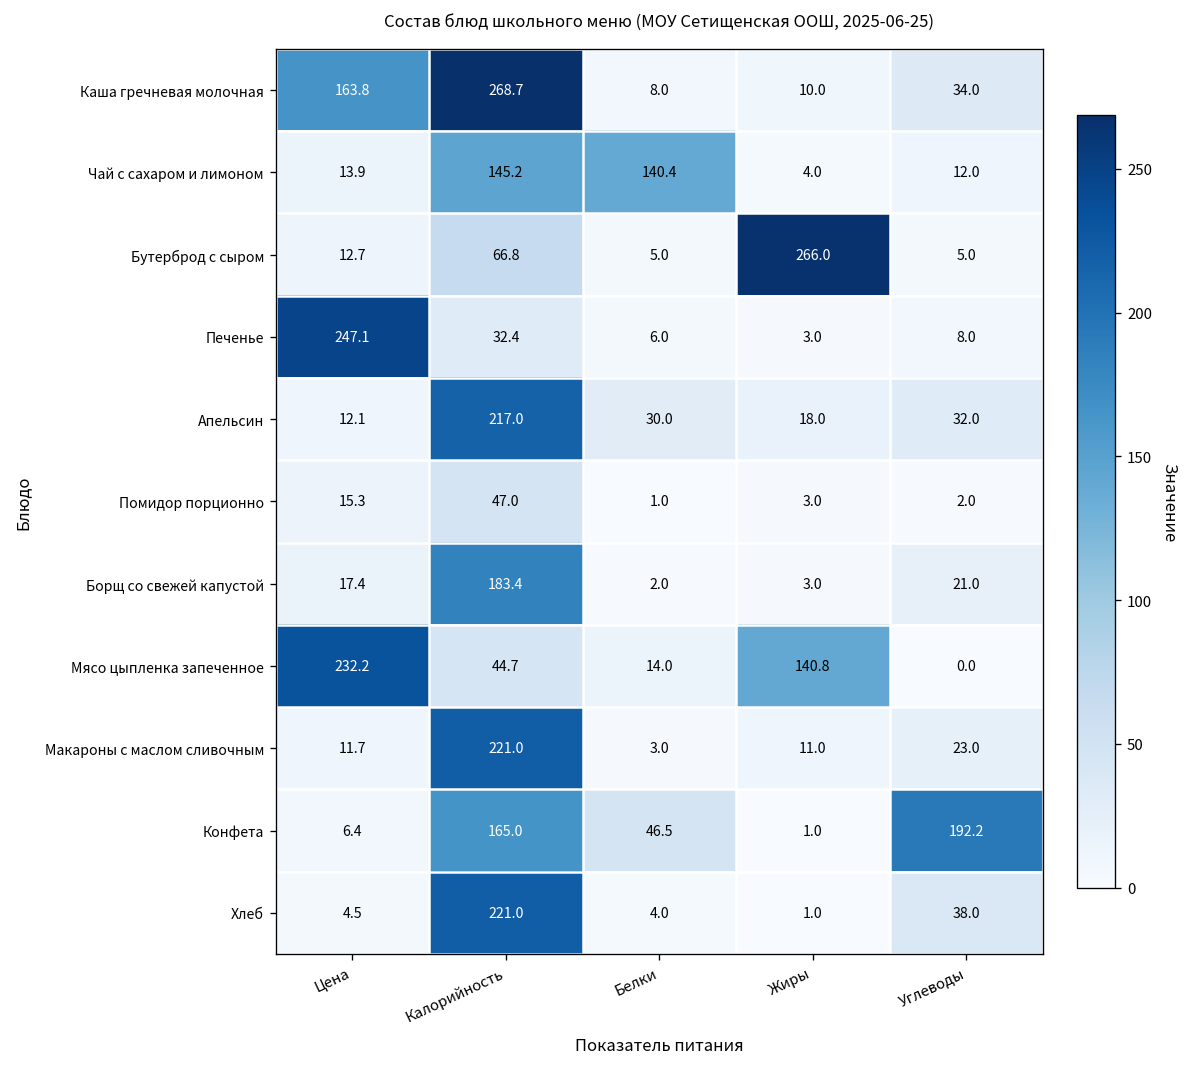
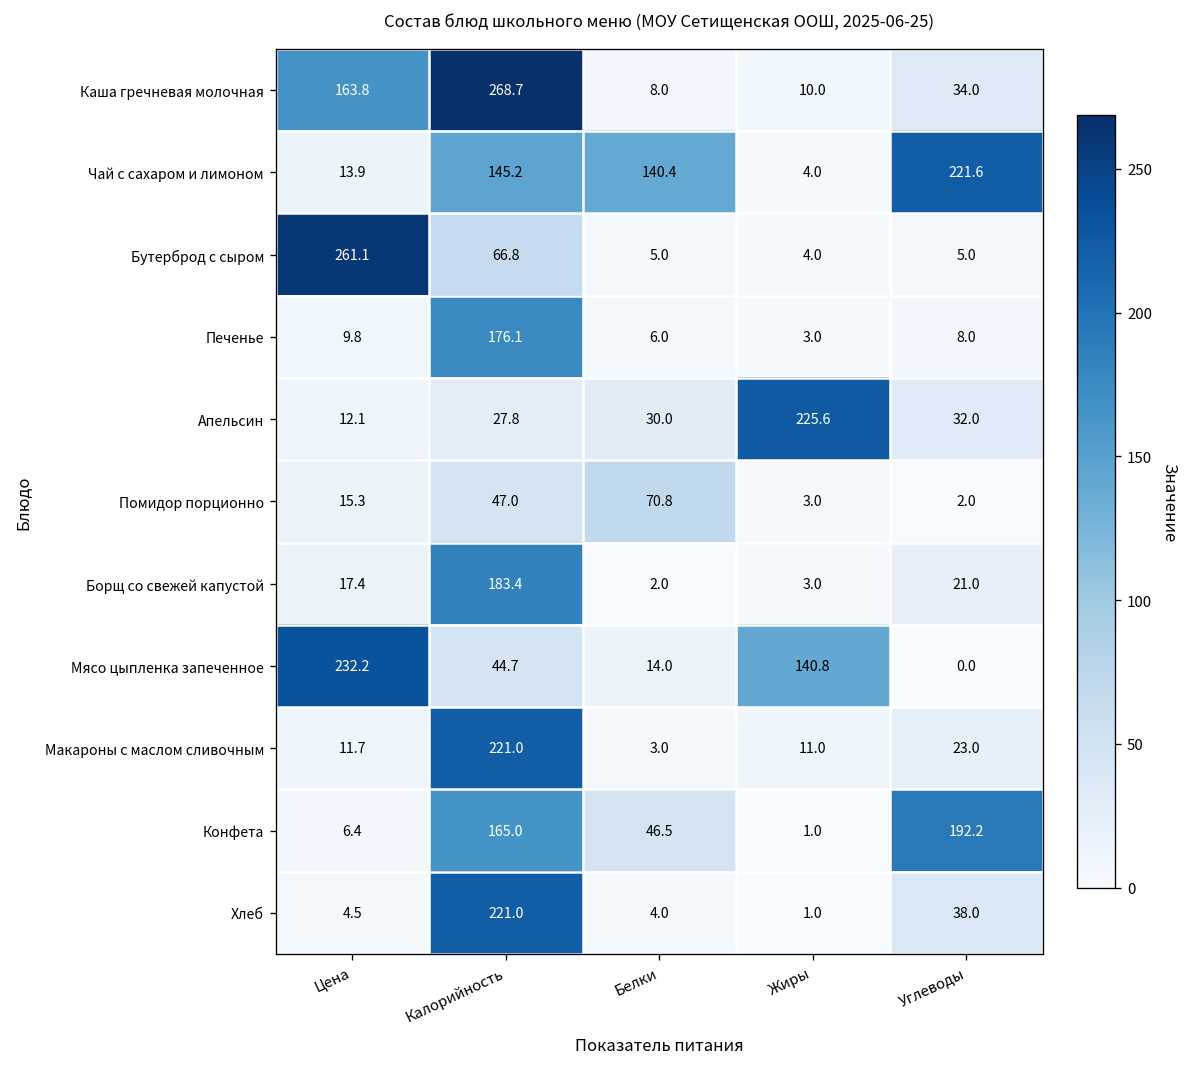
  {
    "Каша гречневая молочная": {
      "Цена": 163.8,
      "Калорийность": 268.7,
      "Белки": 8.0,
      "Жиры": 10.0,
      "Углеводы": 34.0
    },
    "Чай с сахаром и лимоном": {
      "Цена": 13.9,
      "Калорийность": 145.2,
      "Белки": 140.4,
      "Жиры": 4.0,
-     "Углеводы": 12.0
+     "Углеводы": 221.6
    },
    "Бутерброд с сыром": {
-     "Цена": 12.7,
+     "Цена": 261.1,
      "Калорийность": 66.8,
      "Белки": 5.0,
-     "Жиры": 266.0,
+     "Жиры": 4.0,
      "Углеводы": 5.0
    },
    "Печенье": {
-     "Цена": 247.1,
-     "Калорийность": 32.4,
+     "Цена": 9.8,
+     "Калорийность": 176.1,
      "Белки": 6.0,
      "Жиры": 3.0,
      "Углеводы": 8.0
    },
    "Апельсин": {
      "Цена": 12.1,
-     "Калорийность": 217.0,
+     "Калорийность": 27.8,
      "Белки": 30.0,
-     "Жиры": 18.0,
+     "Жиры": 225.6,
      "Углеводы": 32.0
    },
    "Помидор порционно": {
      "Цена": 15.3,
      "Калорийность": 47.0,
-     "Белки": 1.0,
+     "Белки": 70.8,
      "Жиры": 3.0,
      "Углеводы": 2.0
    },
    "Борщ со свежей капустой": {
      "Цена": 17.4,
      "Калорийность": 183.4,
      "Белки": 2.0,
      "Жиры": 3.0,
      "Углеводы": 21.0
    },
    "Мясо цыпленка запеченное": {
      "Цена": 232.2,
      "Калорийность": 44.7,
      "Белки": 14.0,
      "Жиры": 140.8,
      "Углеводы": 0.0
    },
    "Макароны с маслом сливочным": {
      "Цена": 11.7,
      "Калорийность": 221.0,
      "Белки": 3.0,
      "Жиры": 11.0,
      "Углеводы": 23.0
    },
    "Конфета": {
      "Цена": 6.4,
      "Калорийность": 165.0,
      "Белки": 46.5,
      "Жиры": 1.0,
      "Углеводы": 192.2
    },
    "Хлеб": {
      "Цена": 4.5,
      "Калорийность": 221.0,
      "Белки": 4.0,
      "Жиры": 1.0,
      "Углеводы": 38.0
    }
  }
